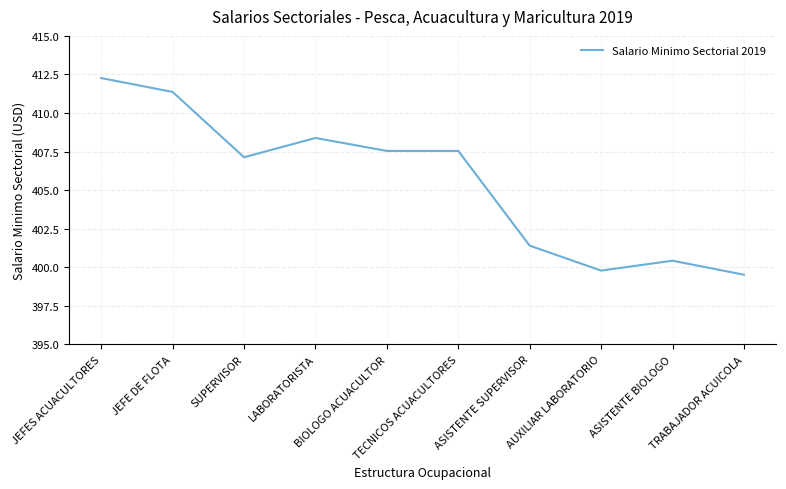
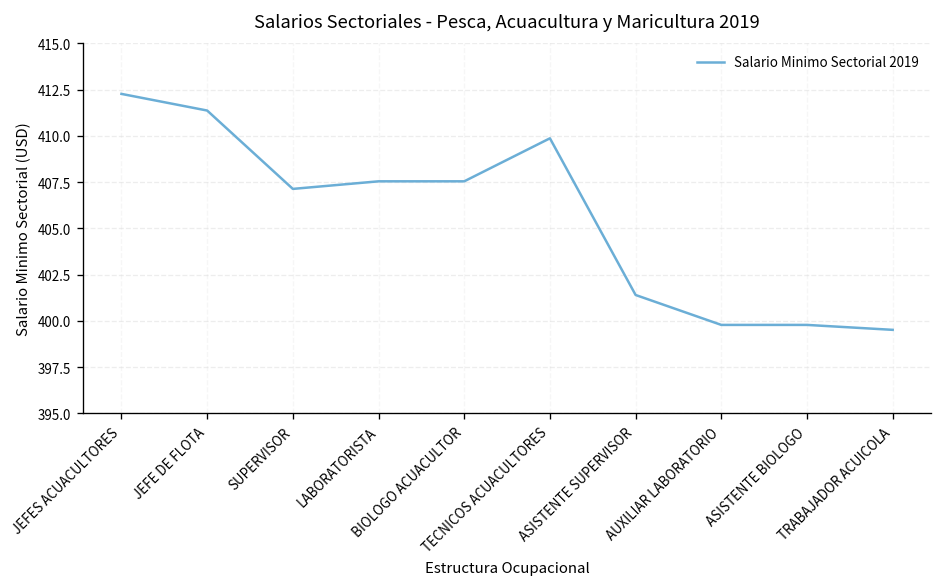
  {
    "JEFES ACUACULTORES": 412.3,
    "JEFE DE FLOTA": 411.4,
    "SUPERVISOR": 407.1,
-   "LABORATORISTA": 408.4,
+   "LABORATORISTA": 407.5,
    "BIOLOGO ACUACULTOR": 407.5,
-   "TECNICOS ACUACULTORES": 407.5,
+   "TECNICOS ACUACULTORES": 409.9,
    "ASISTENTE SUPERVISOR": 401.4,
    "AUXILIAR LABORATORIO": 399.8,
-   "ASISTENTE BIOLOGO": 400.4,
+   "ASISTENTE BIOLOGO": 399.8,
    "TRABAJADOR ACUICOLA": 399.5
  }
